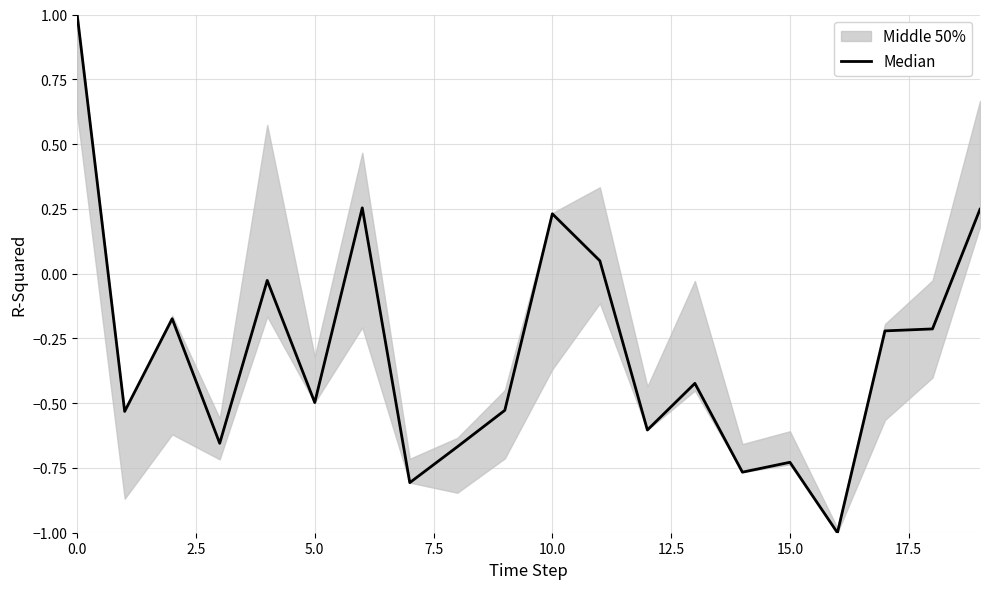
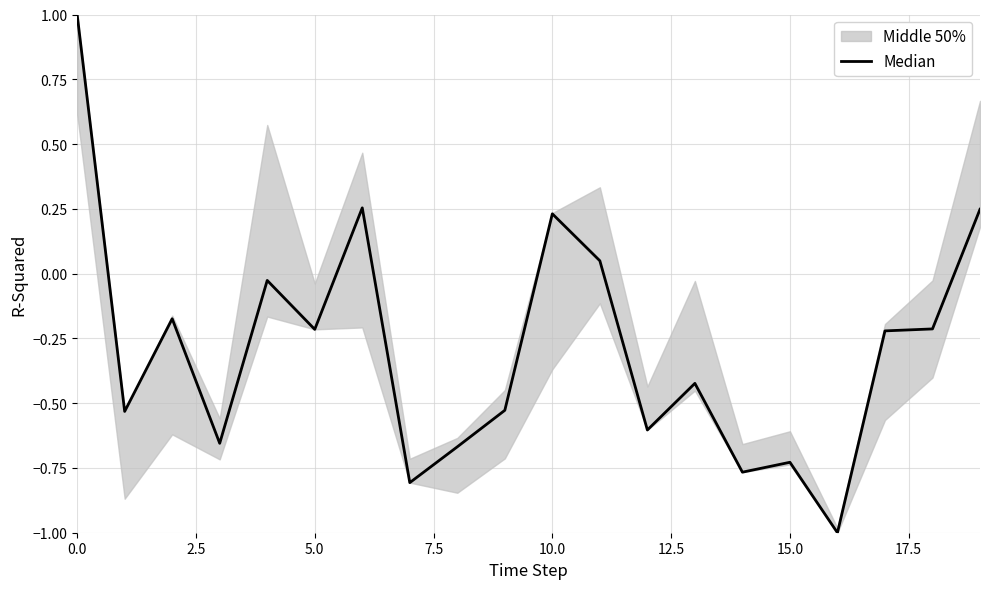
  {
    "Median": {
-     "5.0": -0.50,
+     "5.0": -0.22,
      "15.0": -0.73
    }
  }
